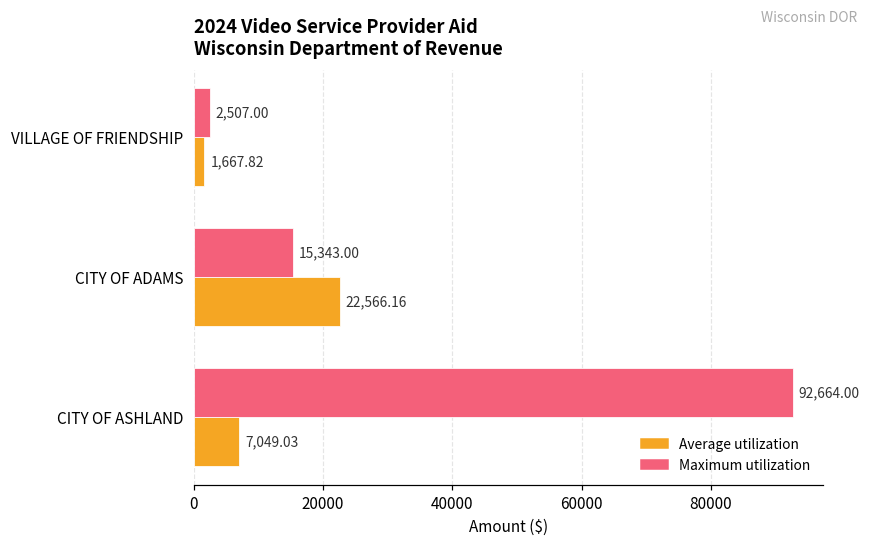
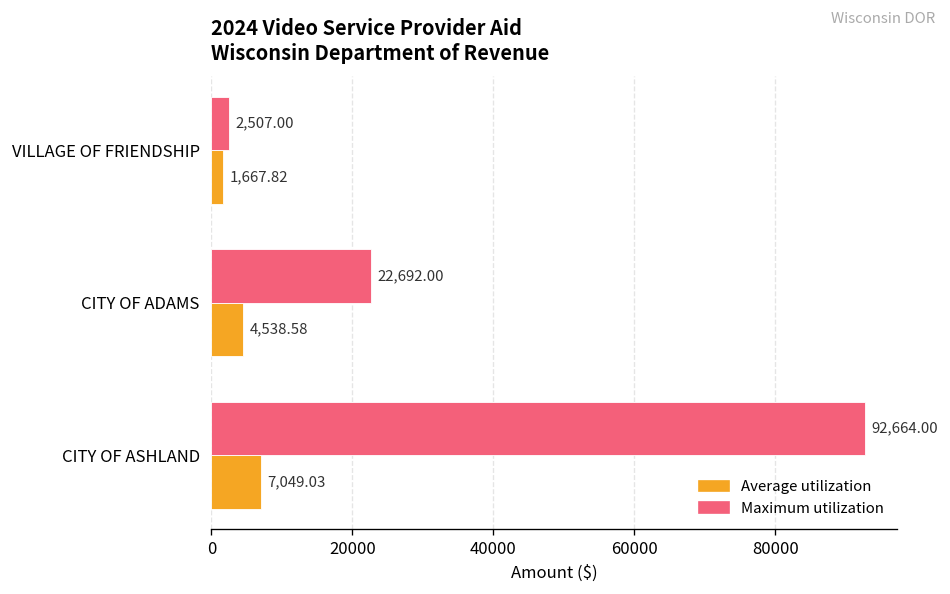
  {
    "Average utilization": {
      "VILLAGE OF FRIENDSHIP": "1,667.82",
-     "CITY OF ADAMS": "22,566.16",
+     "CITY OF ADAMS": "4,538.58",
      "CITY OF ASHLAND": "7,049.03"
    },
    "Maximum utilization": {
      "VILLAGE OF FRIENDSHIP": "2,507.00",
-     "CITY OF ADAMS": "15,343.00",
+     "CITY OF ADAMS": "22,692.00",
      "CITY OF ASHLAND": "92,664.00"
    }
  }
